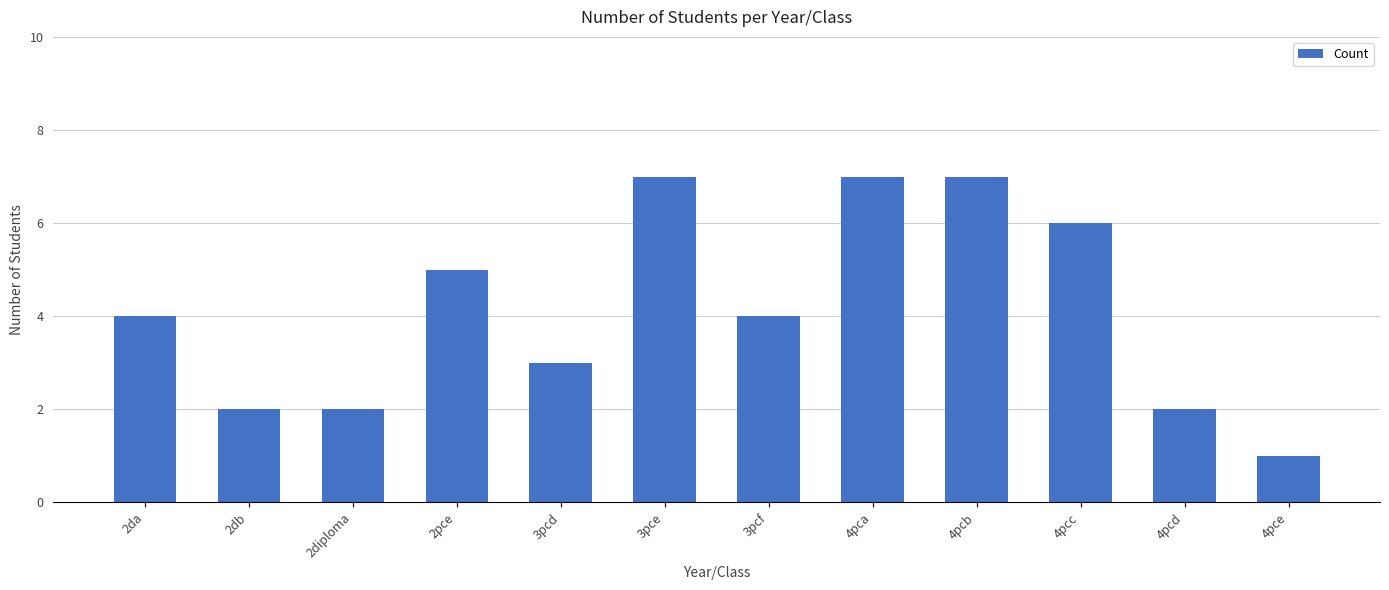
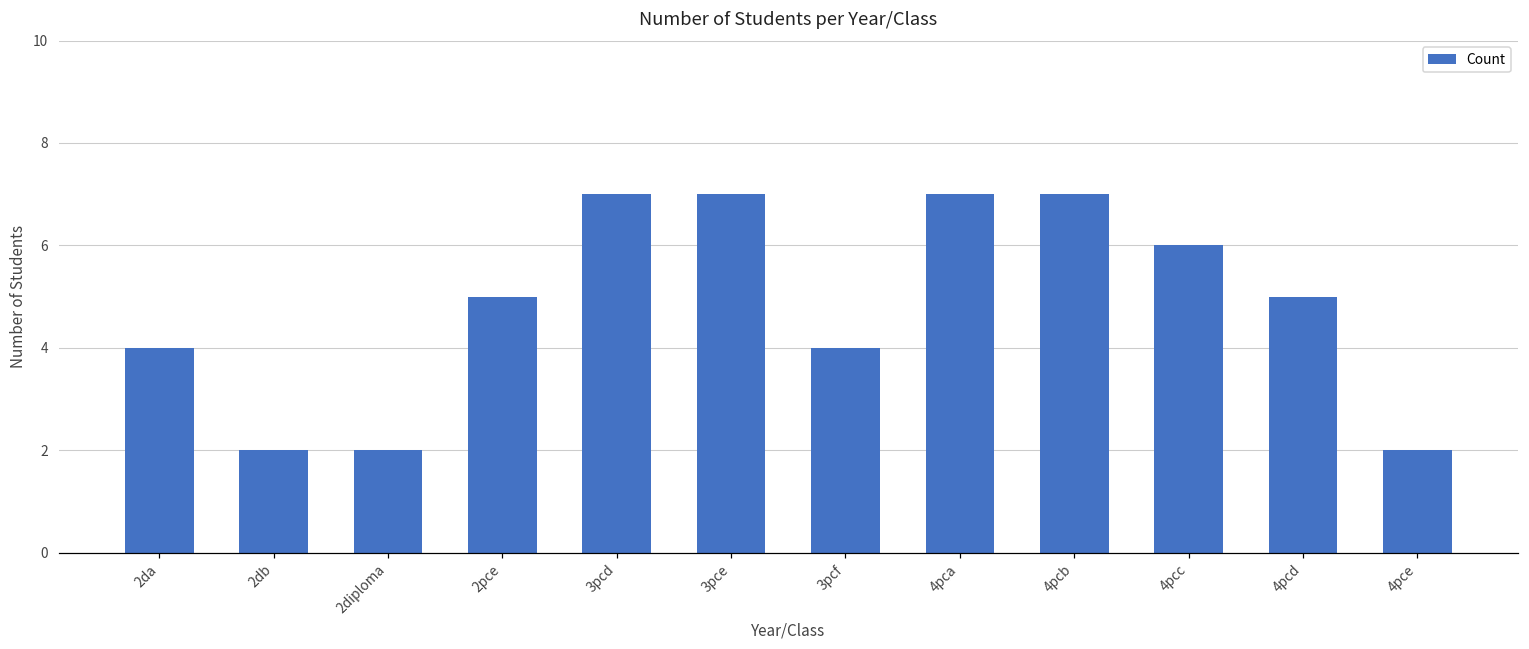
  {
    "2da": 4,
    "2db": 2,
    "2diploma": 2,
    "2pce": 5,
-   "3pcd": 3,
+   "3pcd": 7,
    "3pce": 7,
    "3pcf": 4,
    "4pca": 7,
    "4pcb": 7,
    "4pcc": 6,
-   "4pcd": 2,
-   "4pce": 1
+   "4pcd": 5,
+   "4pce": 2
  }
